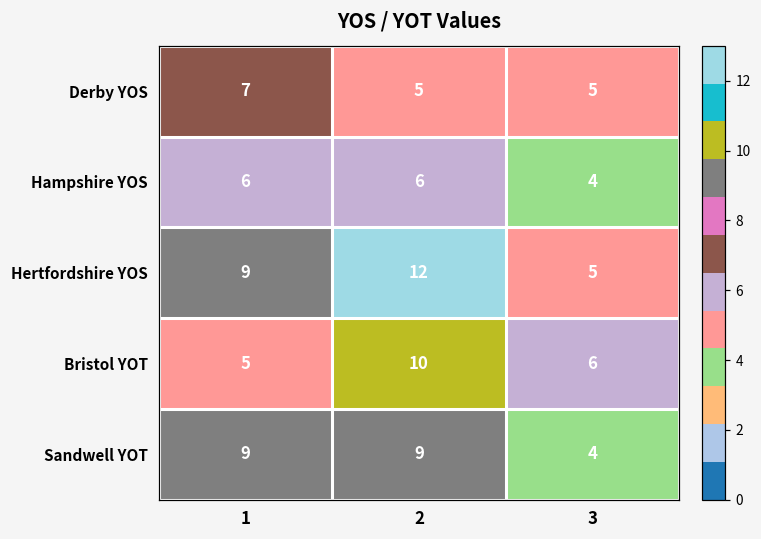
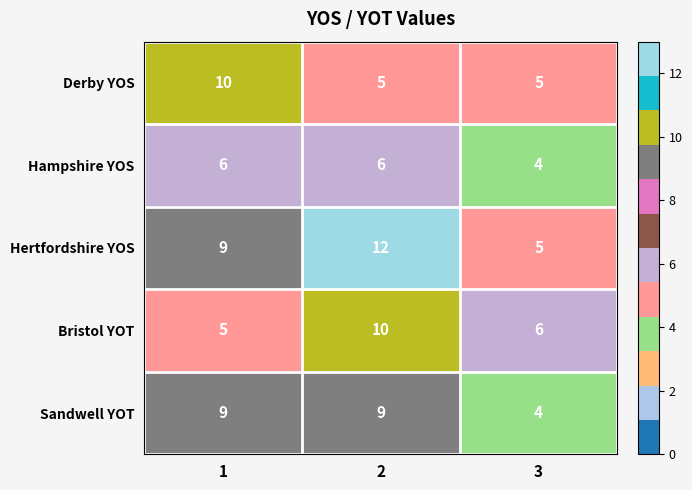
  {
    "Derby YOS": {
-     "1": 7
+     "1": 10
    }
  }
